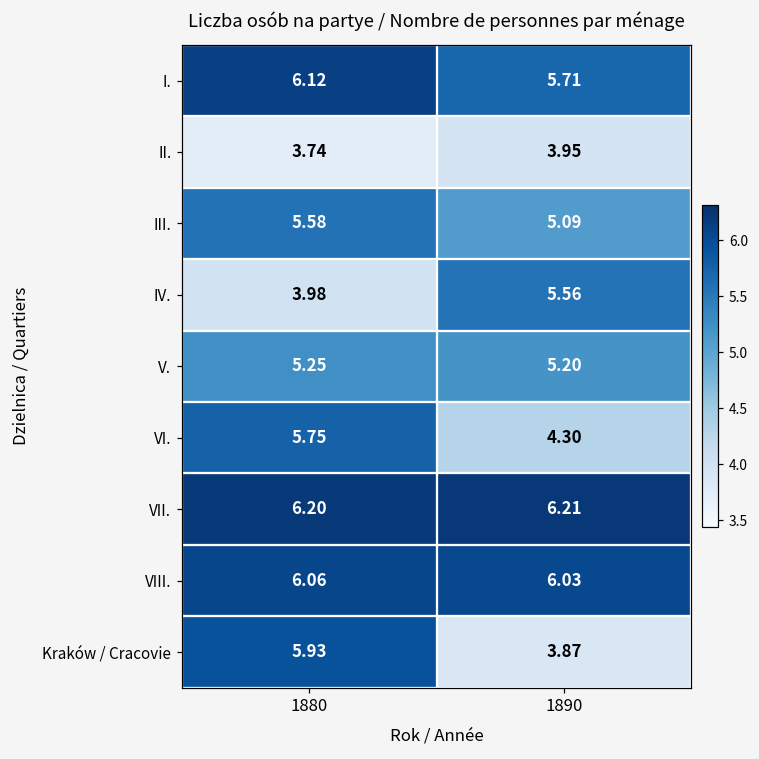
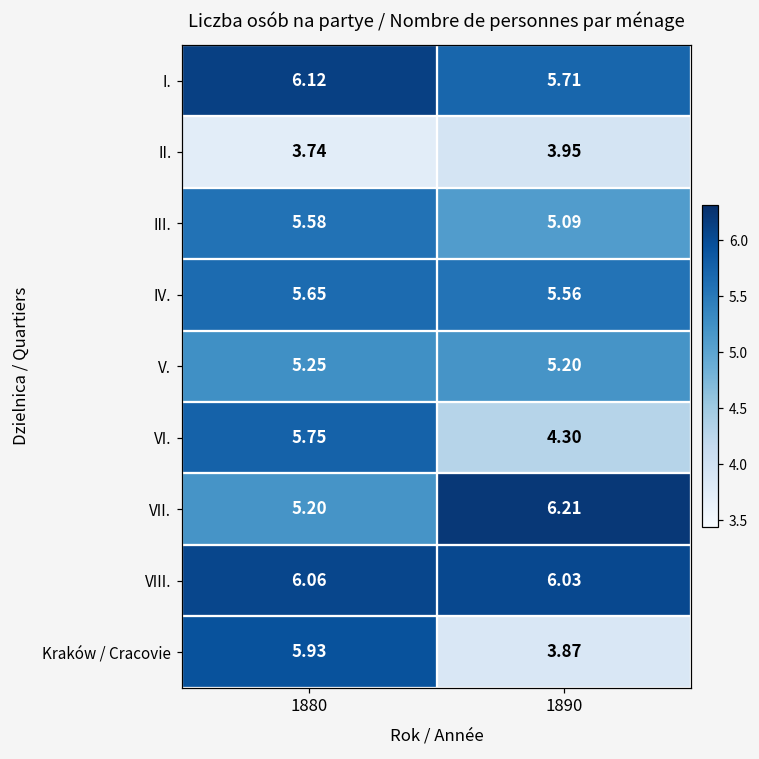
  {
    "I.": {
      "1880": 6.12,
      "1890": 5.71
    },
    "II.": {
      "1880": 3.74,
      "1890": 3.95
    },
    "III.": {
      "1880": 5.58,
      "1890": 5.09
    },
    "IV.": {
-     "1880": 3.98,
+     "1880": 5.65,
      "1890": 5.56
    },
    "V.": {
      "1880": 5.25,
      "1890": 5.20
    },
    "VI.": {
      "1880": 5.75,
      "1890": 4.30
    },
    "VII.": {
-     "1880": 6.20,
+     "1880": 5.20,
      "1890": 6.21
    },
    "VIII.": {
      "1880": 6.06,
      "1890": 6.03
    },
    "Kraków / Cracovie": {
      "1880": 5.93,
      "1890": 3.87
    }
  }
